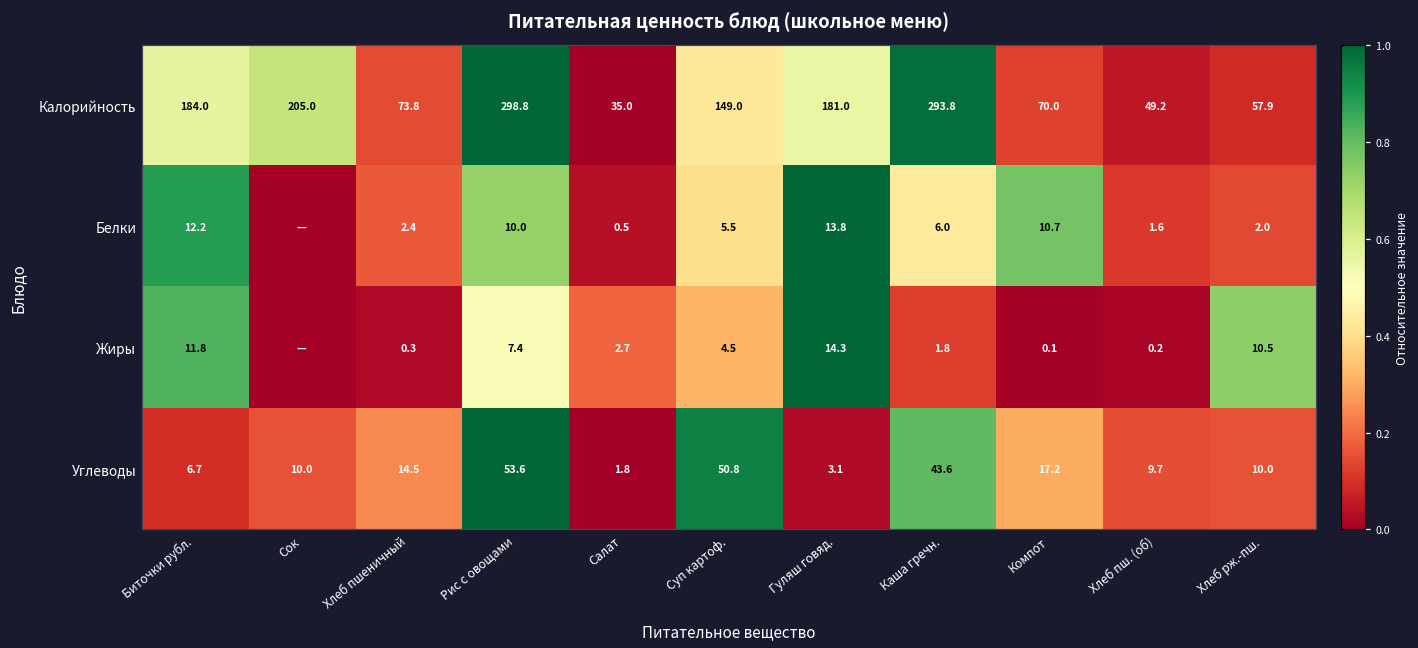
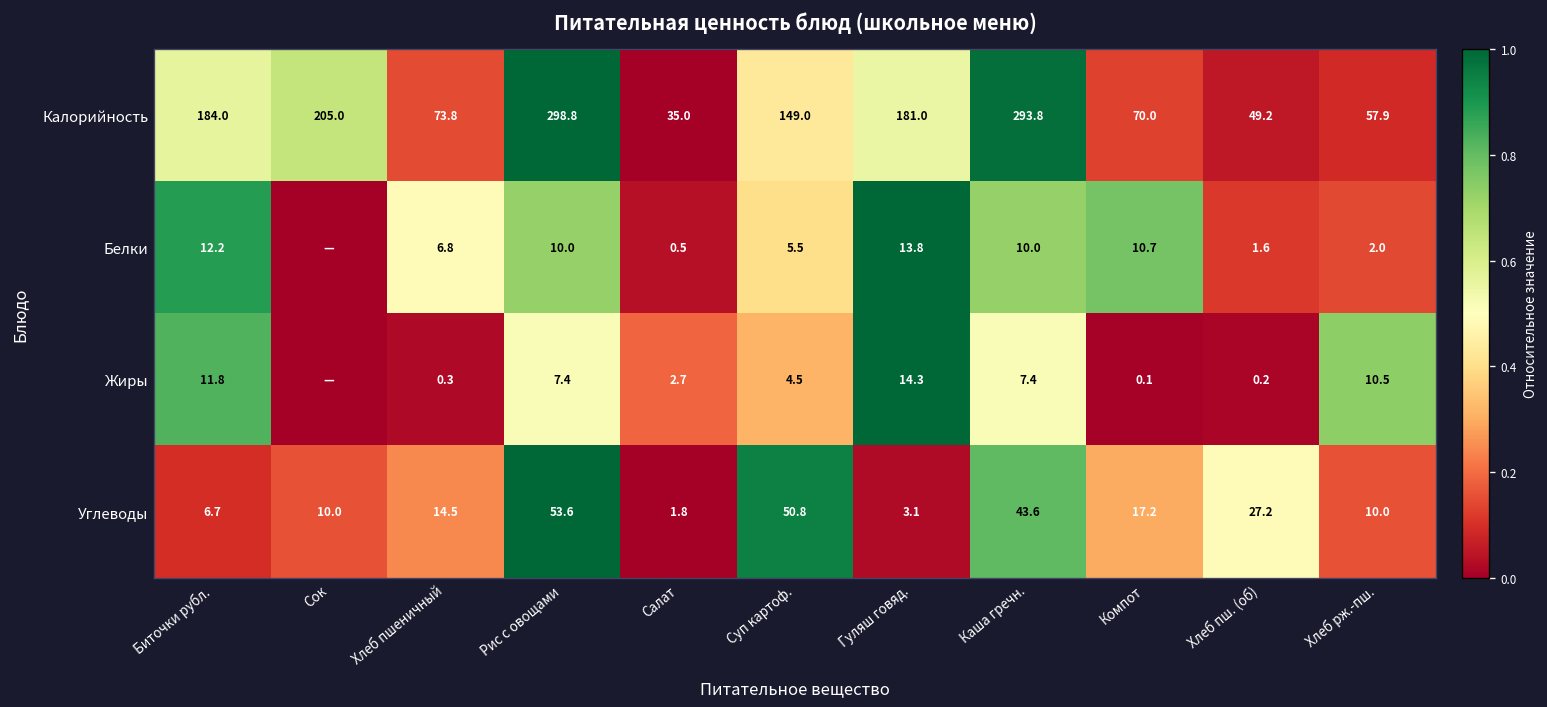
  {
    "Калорийность": {
      "Биточки рубл.": 184.0,
      "Сок": 205.0,
      "Хлеб пшеничный": 73.8,
      "Рис с овощами": 298.8,
      "Салат": 35.0,
      "Суп картоф.": 149.0,
      "Гуляш говяд.": 181.0,
      "Каша гречн.": 293.8,
      "Компот": 70.0,
      "Хлеб пш. (об)": 49.2,
      "Хлеб рж.-пш.": 57.9
    },
    "Белки": {
      "Биточки рубл.": 12.2,
-     "Хлеб пшеничный": 2.4,
+     "Хлеб пшеничный": 6.8,
      "Рис с овощами": 10.0,
      "Салат": 0.5,
      "Суп картоф.": 5.5,
      "Гуляш говяд.": 13.8,
-     "Каша гречн.": 6.0,
+     "Каша гречн.": 10.0,
      "Компот": 10.7,
      "Хлеб пш. (об)": 1.6,
      "Хлеб рж.-пш.": 2.0
    },
    "Жиры": {
      "Биточки рубл.": 11.8,
      "Хлеб пшеничный": 0.3,
      "Рис с овощами": 7.4,
      "Салат": 2.7,
      "Суп картоф.": 4.5,
      "Гуляш говяд.": 14.3,
-     "Каша гречн.": 1.8,
+     "Каша гречн.": 7.4,
      "Компот": 0.1,
      "Хлеб пш. (об)": 0.2,
      "Хлеб рж.-пш.": 10.5
    },
    "Углеводы": {
      "Биточки рубл.": 6.7,
      "Сок": 10.0,
      "Хлеб пшеничный": 14.5,
      "Рис с овощами": 53.6,
      "Салат": 1.8,
      "Суп картоф.": 50.8,
      "Гуляш говяд.": 3.1,
      "Каша гречн.": 43.6,
      "Компот": 17.2,
-     "Хлеб пш. (об)": 9.7,
+     "Хлеб пш. (об)": 27.2,
      "Хлеб рж.-пш.": 10.0
    }
  }
